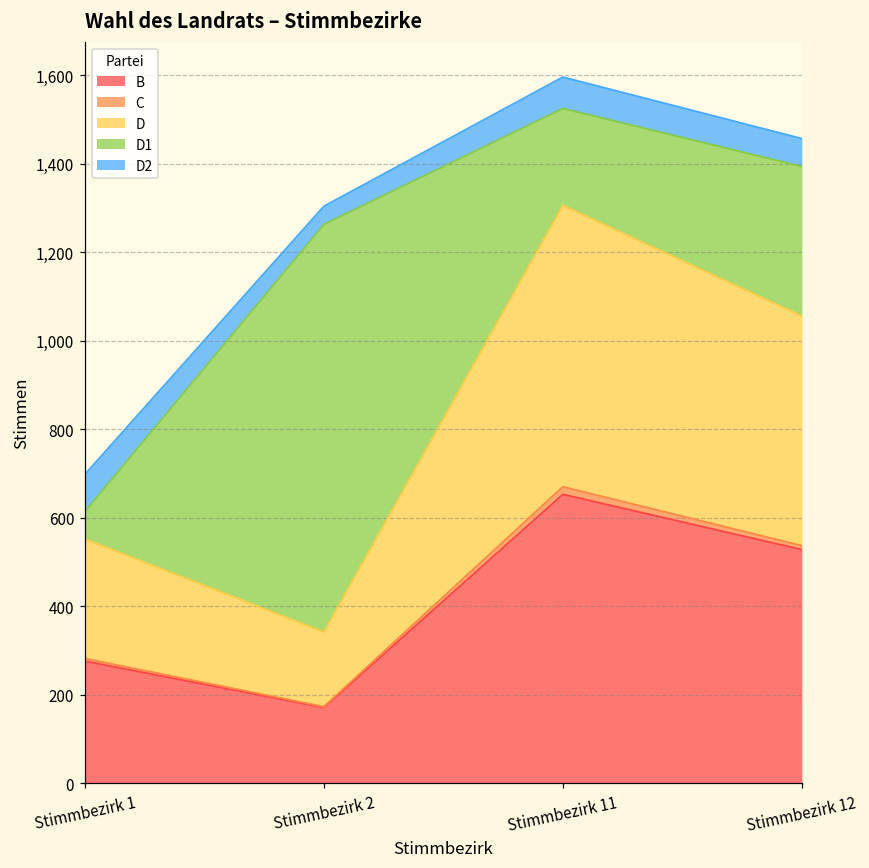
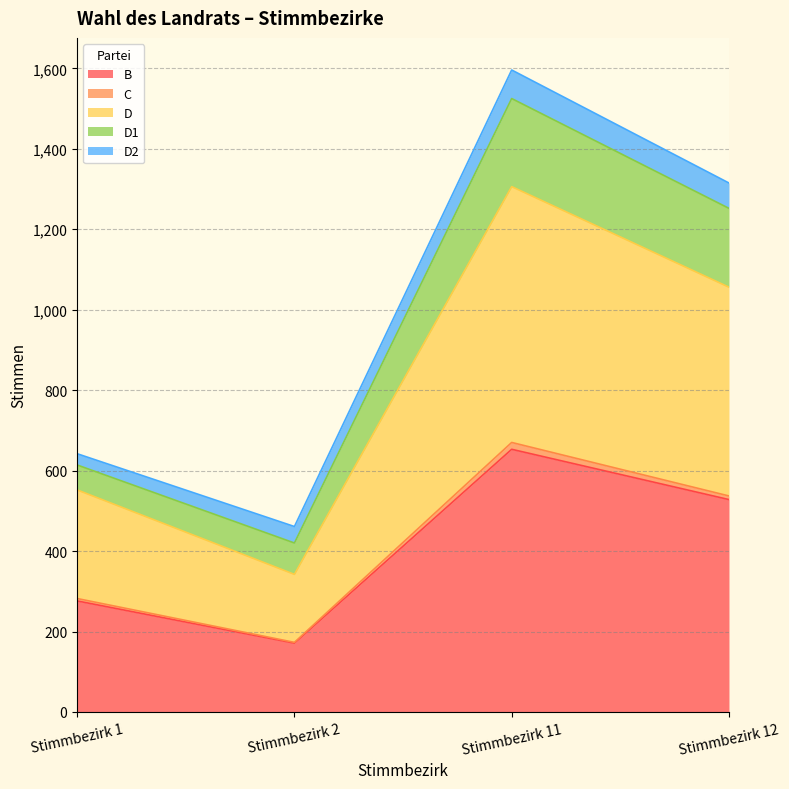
  {
    "B": {
      "Stimmbezirk 11": 650,
      "Stimmbezirk 12": 530
    },
    "C": {
      "Stimmbezirk 11": 20,
      "Stimmbezirk 12": 10
    },
    "D": {
      "Stimmbezirk 1": 270,
      "Stimmbezirk 2": 170,
      "Stimmbezirk 11": 640,
      "Stimmbezirk 12": 520
    },
    "D1": {
      "Stimmbezirk 1": 60,
-     "Stimmbezirk 2": 920,
+     "Stimmbezirk 2": 80,
      "Stimmbezirk 11": 220,
-     "Stimmbezirk 12": 340
+     "Stimmbezirk 12": 200
    },
    "D2": {
-     "Stimmbezirk 1": 80,
+     "Stimmbezirk 1": 30,
      "Stimmbezirk 2": 40,
      "Stimmbezirk 11": 70,
      "Stimmbezirk 12": 60
    }
  }
